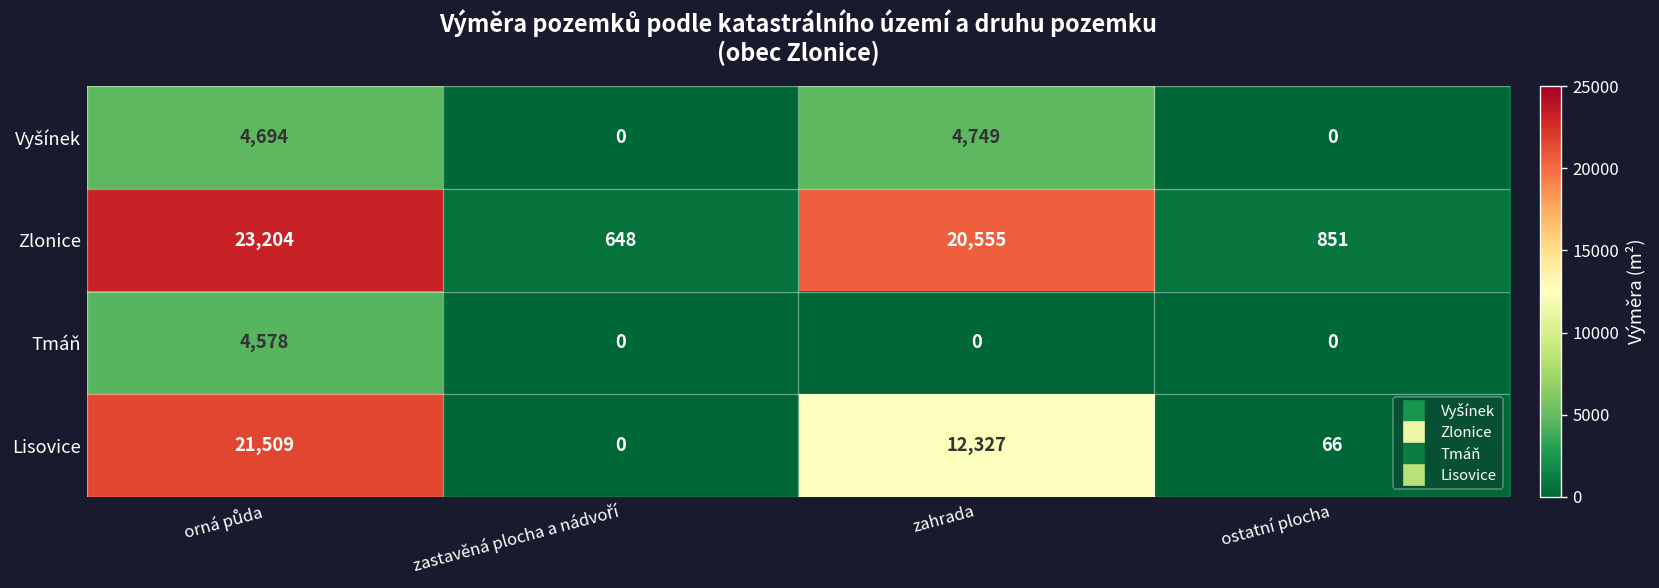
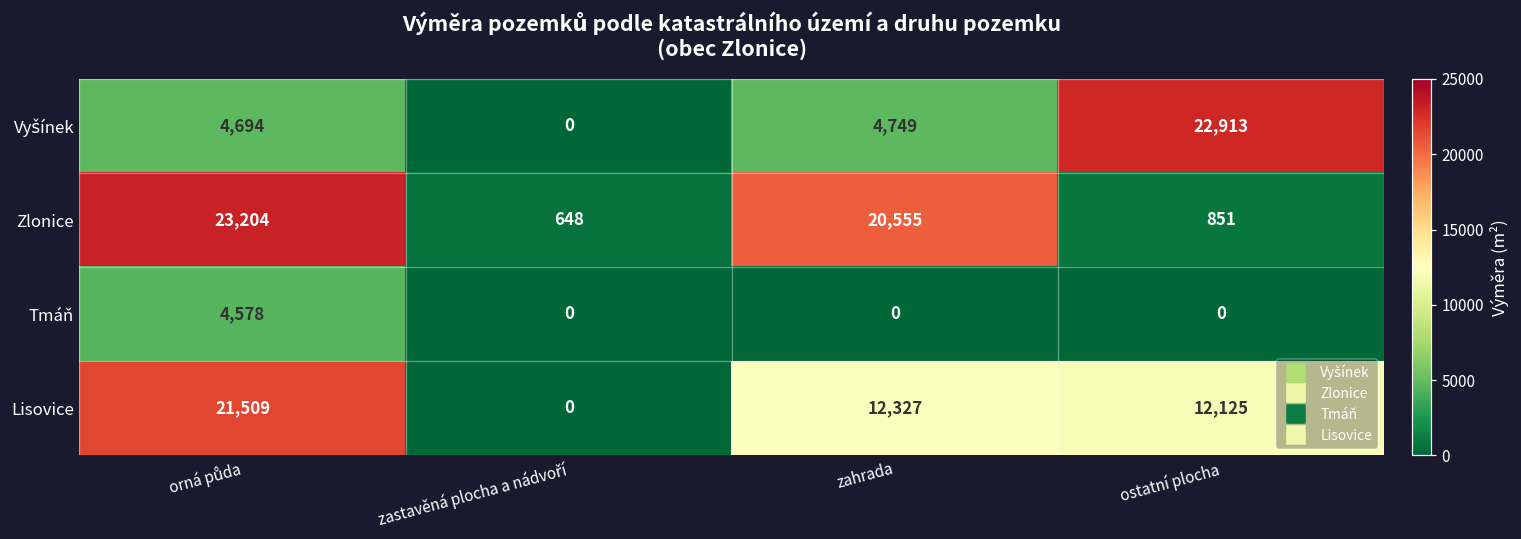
  {
    "Vyšínek": {
      "orná půda": "4,694",
      "zastavěná plocha a nádvoří": "0",
      "zahrada": "4,749",
-     "ostatní plocha": "0"
+     "ostatní plocha": "22,913"
    },
    "Zlonice": {
      "orná půda": "23,204",
      "zastavěná plocha a nádvoří": "648",
      "zahrada": "20,555",
      "ostatní plocha": "851"
    },
    "Tmáň": {
      "orná půda": "4,578",
      "zastavěná plocha a nádvoří": "0",
      "zahrada": "0",
      "ostatní plocha": "0"
    },
    "Lisovice": {
      "orná půda": "21,509",
      "zastavěná plocha a nádvoří": "0",
      "zahrada": "12,327",
-     "ostatní plocha": "66"
+     "ostatní plocha": "12,125"
    }
  }
